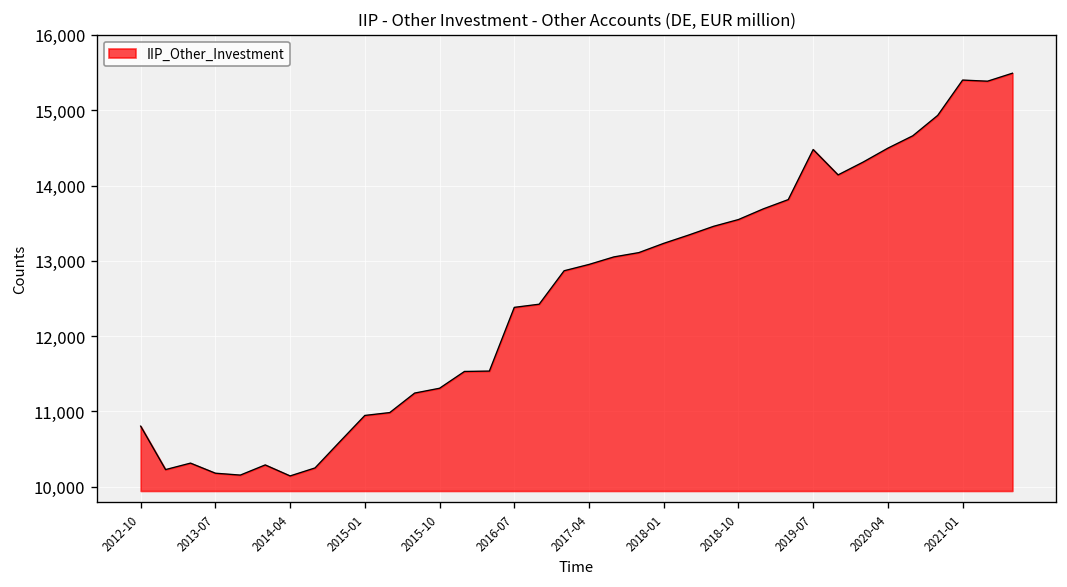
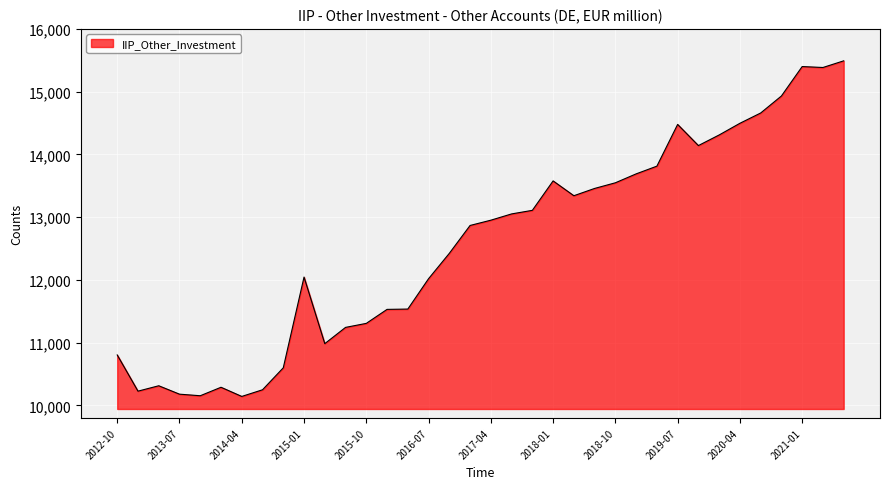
  {
    "2012-10": "10,800",
    "2013-07": "10,200",
    "2014-04": "10,100",
-   "2015-01": "10,900",
+   "2015-01": "12,000",
    "2015-10": "11,300",
-   "2016-07": "12,400",
+   "2016-07": "12,000",
    "2017-04": "13,000",
-   "2018-01": "13,200",
+   "2018-01": "13,600",
    "2018-10": "13,500",
    "2019-07": "14,500",
    "2020-04": "14,500",
    "2021-01": "15,400"
  }
